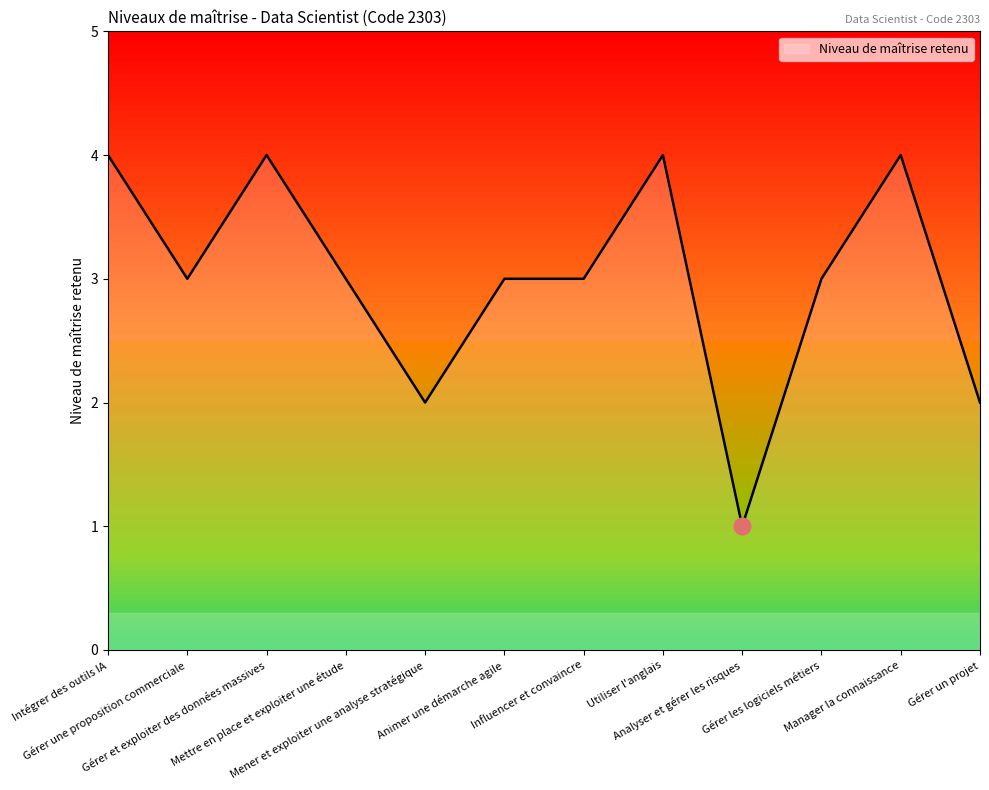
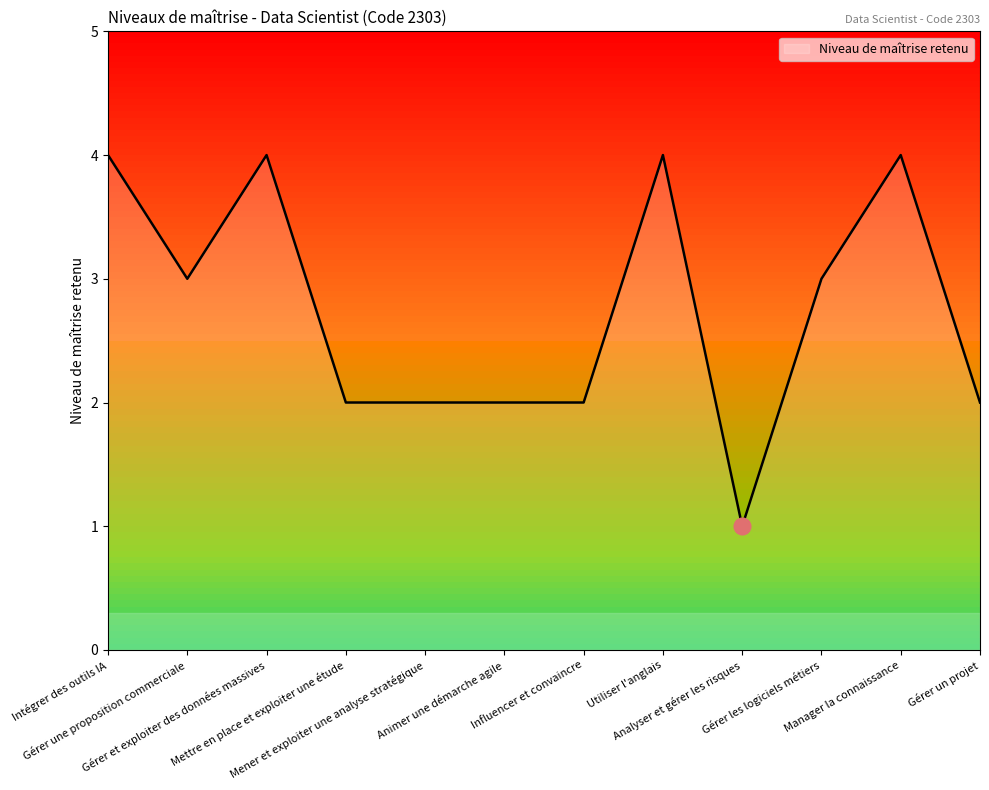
  {
    "Niveau de maîtrise retenu": {
      "Intégrer des outils IA": 4,
      "Gérer une proposition commerciale": 3,
      "Gérer et exploiter des données massives": 4,
-     "Mettre en place et exploiter une étude": 3,
+     "Mettre en place et exploiter une étude": 2,
      "Mener et exploiter une analyse stratégique": 2,
-     "Animer une démarche agile": 3,
-     "Influencer et convaincre": 3,
+     "Animer une démarche agile": 2,
+     "Influencer et convaincre": 2,
      "Utiliser l'anglais": 4,
      "Gérer les logiciels métiers": 3,
      "Manager la connaissance": 4,
      "Gérer un projet": 2
    }
  }
